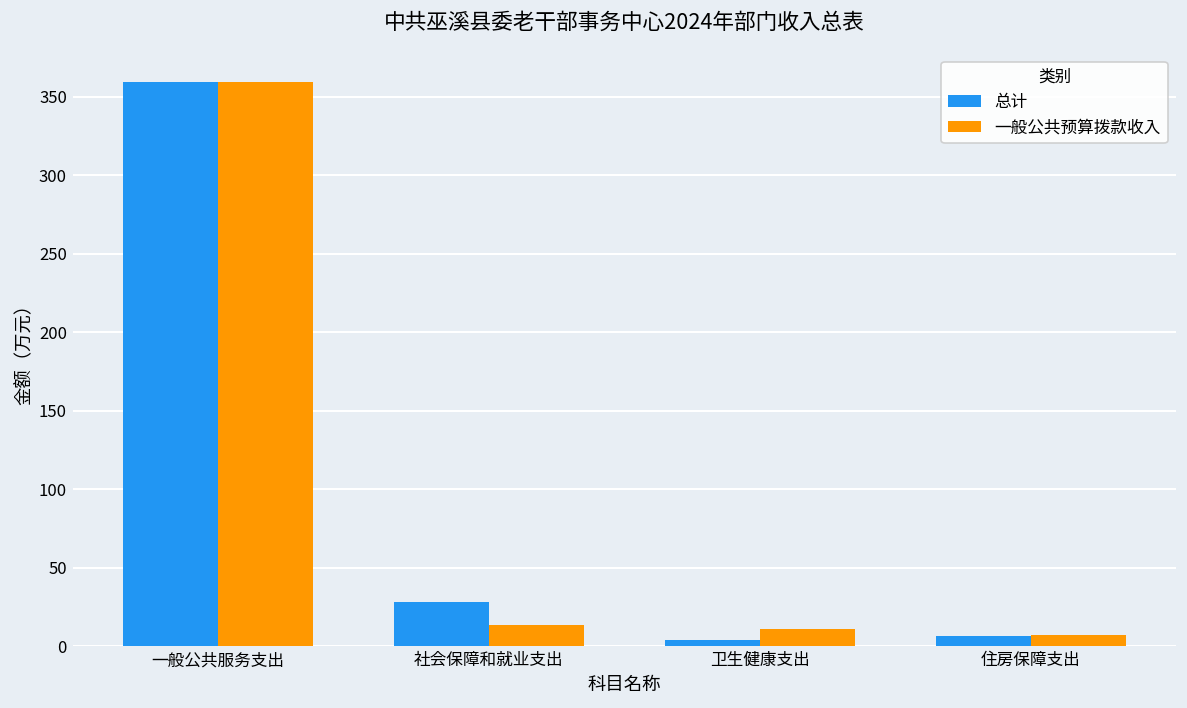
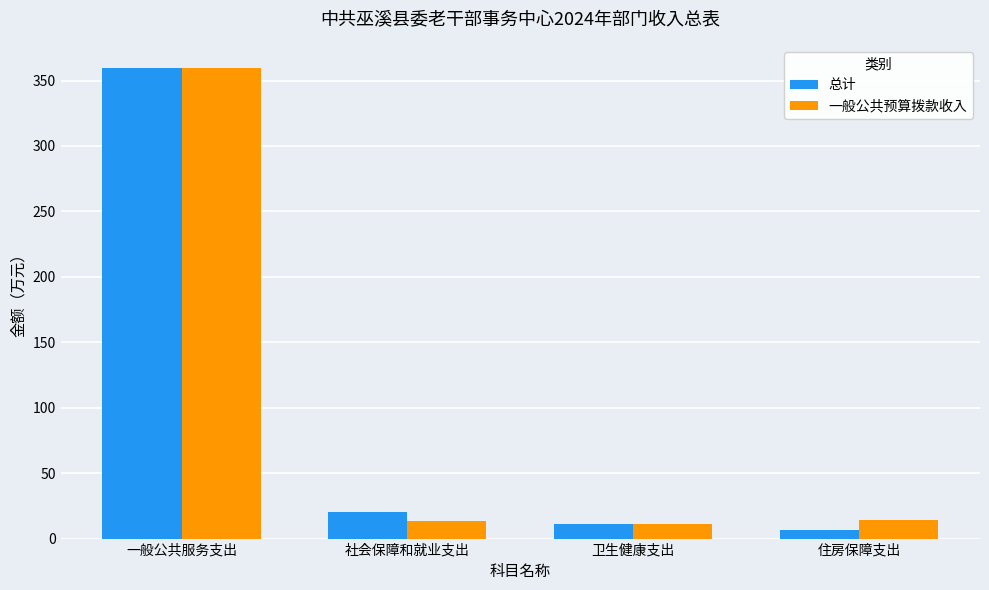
  {
    "总计": {
      "一般公共服务支出": 359,
-     "社会保障和就业支出": 28,
-     "卫生健康支出": 4,
+     "社会保障和就业支出": 20,
+     "卫生健康支出": 11,
      "住房保障支出": 7
    },
    "一般公共预算拨款收入": {
      "一般公共服务支出": 359,
      "社会保障和就业支出": 14,
      "卫生健康支出": 11,
-     "住房保障支出": 7
+     "住房保障支出": 14
    }
  }
